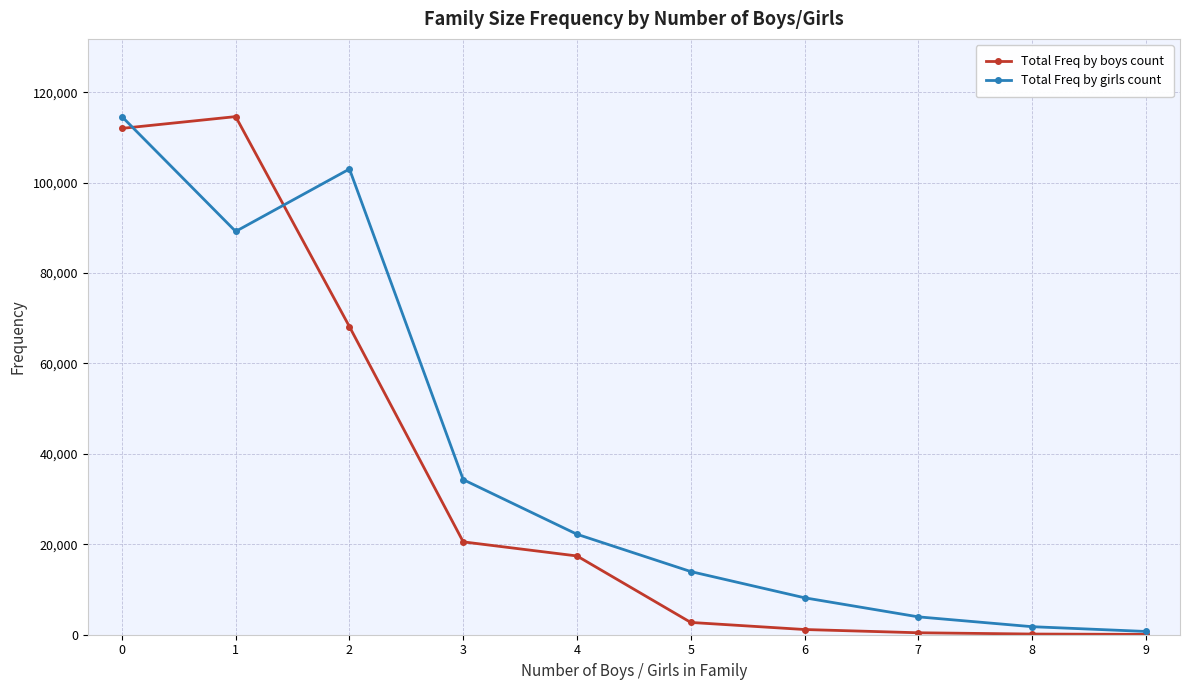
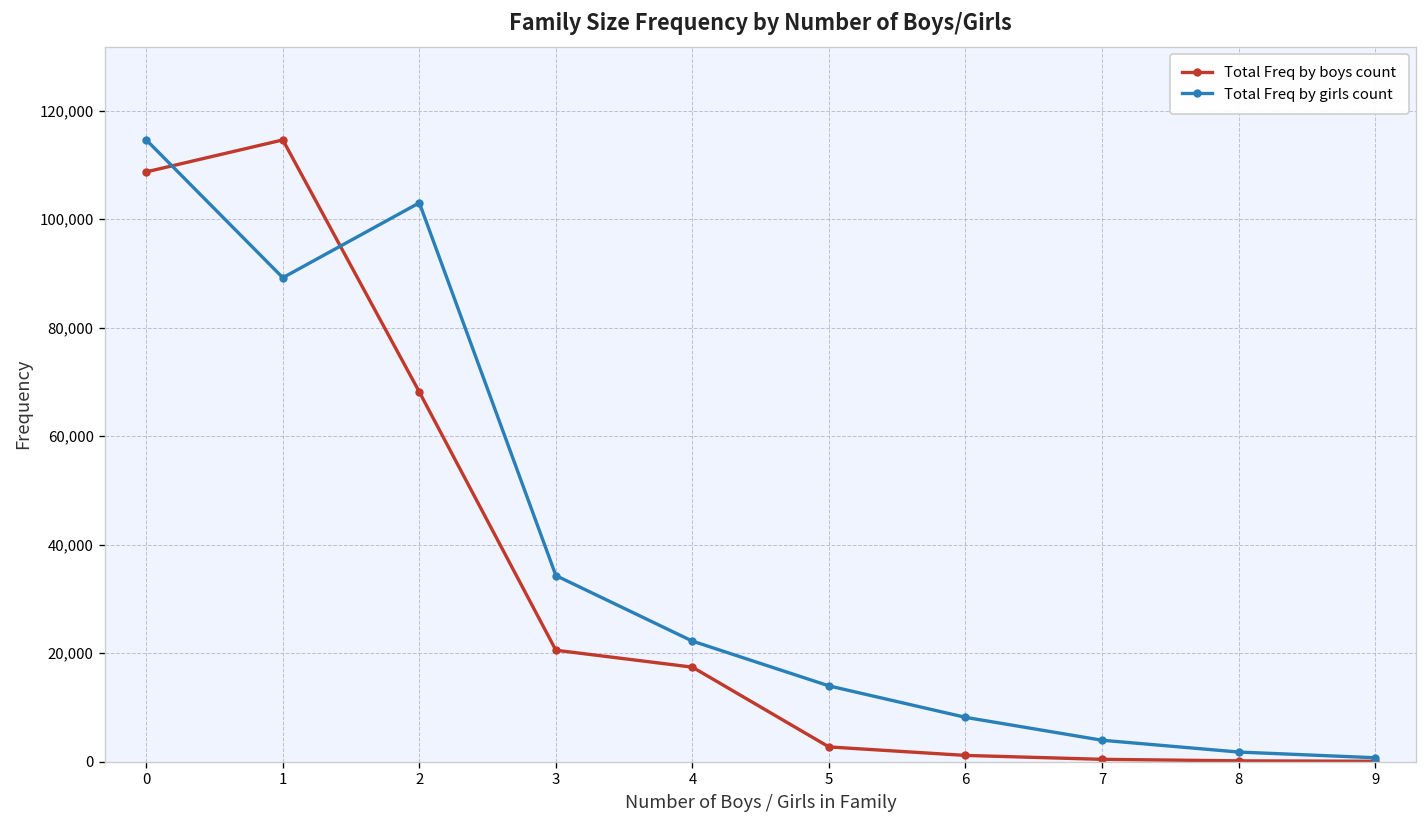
  {
    "Total Freq by boys count": {
-     "0": "112,000",
+     "0": "109,000",
      "1": "115,000",
      "2": "68,000",
      "3": "21,000",
      "4": "17,000",
      "5": "3,000",
      "6": "1,000",
      "7": "0",
      "8": "0",
      "9": "0"
    },
    "Total Freq by girls count": {
      "0": "115,000",
      "1": "89,000",
      "2": "103,000",
      "3": "34,000",
      "4": "22,000",
      "5": "14,000",
      "6": "8,000",
      "7": "4,000",
      "8": "2,000",
      "9": "1,000"
    }
  }
